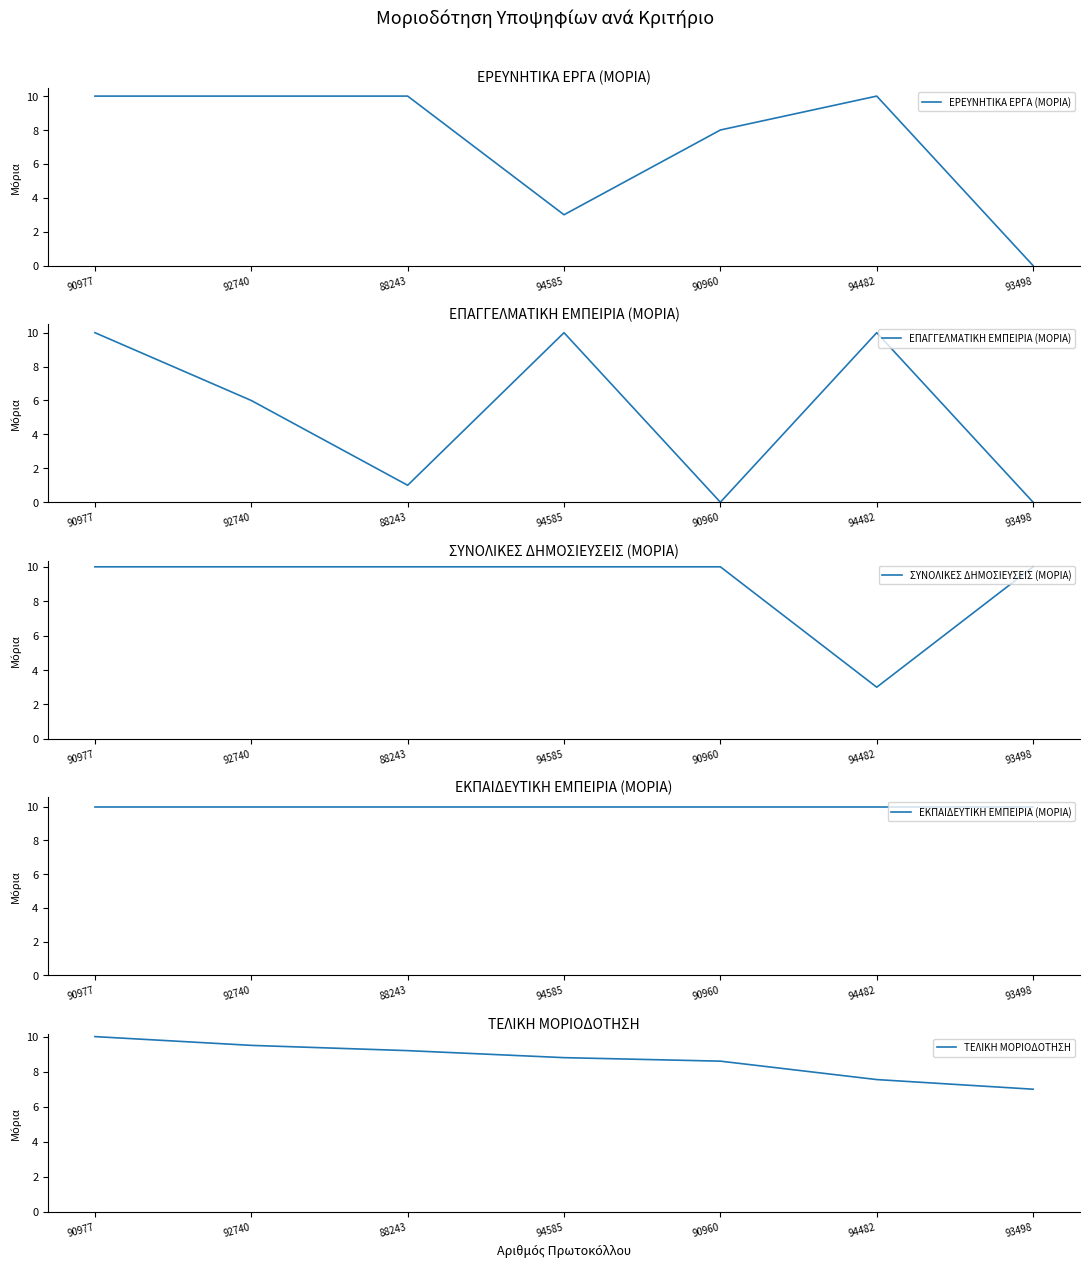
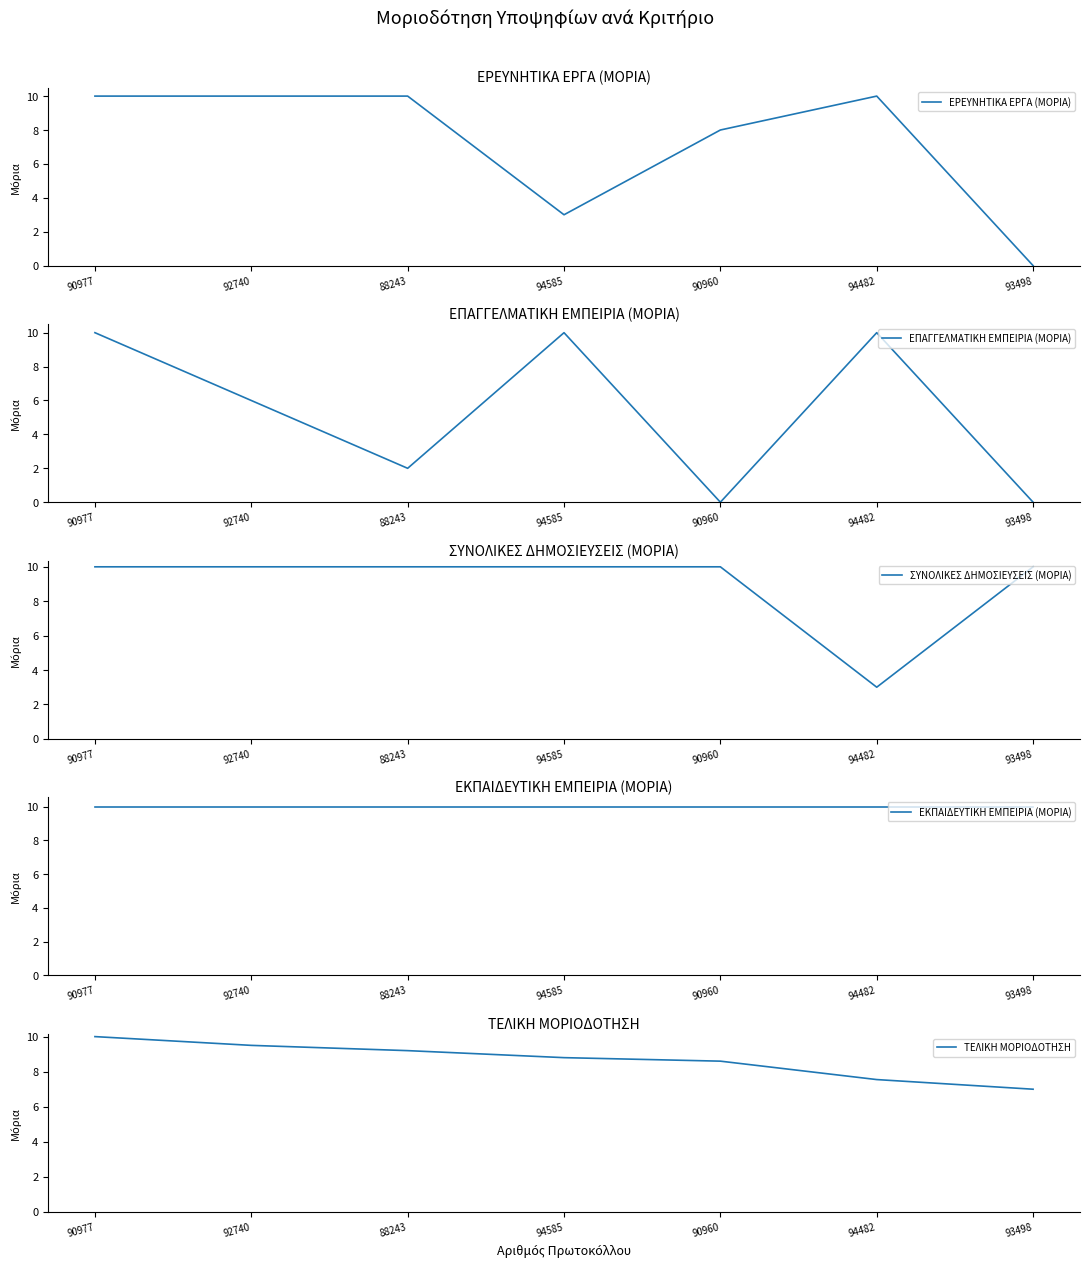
  {
    "ΕΡΕΥΝΗΤΙΚΑ ΕΡΓΑ (ΜΟΡΙΑ)": {
      "90977": 10.0,
      "92740": 10.0,
      "88243": 10.0,
      "94585": 3.0,
      "90960": 8.0,
      "94482": 10.0,
      "93498": 0.0
    },
    "ΕΠΑΓΓΕΛΜΑΤΙΚΗ ΕΜΠΕΙΡΙΑ (ΜΟΡΙΑ)": {
      "90977": 10,
      "92740": 6,
-     "88243": 1,
+     "88243": 2,
      "94585": 10,
      "90960": 0,
      "94482": 10,
      "93498": 0
    },
    "ΣΥΝΟΛΙΚΕΣ ΔΗΜΟΣΙΕΥΣΕΙΣ (ΜΟΡΙΑ)": {
      "90977": 10.0,
      "92740": 10.0,
      "88243": 10.0,
      "94585": 10.0,
      "90960": 10.0,
      "94482": 3.0
    },
    "ΕΚΠΑΙΔΕΥΤΙΚΗ ΕΜΠΕΙΡΙΑ (ΜΟΡΙΑ)": {
      "90977": 10.0,
      "92740": 10.0,
      "88243": 10.0,
      "94585": 10.0,
      "90960": 10.0,
      "94482": 10.0
    },
    "ΤΕΛΙΚΗ ΜΟΡΙΟΔΟΤΗΣΗ": {
      "90977": 10.0,
      "92740": 9.5,
      "88243": 9.2,
      "94585": 8.8,
      "90960": 8.6,
      "94482": 7.6,
      "93498": 7.0
    }
  }
